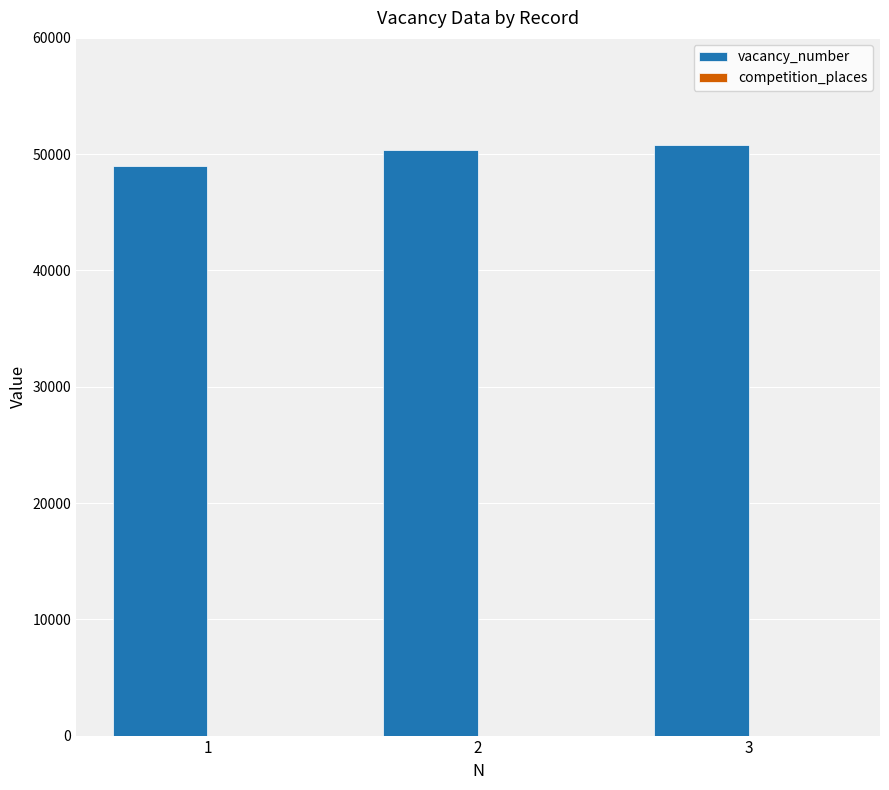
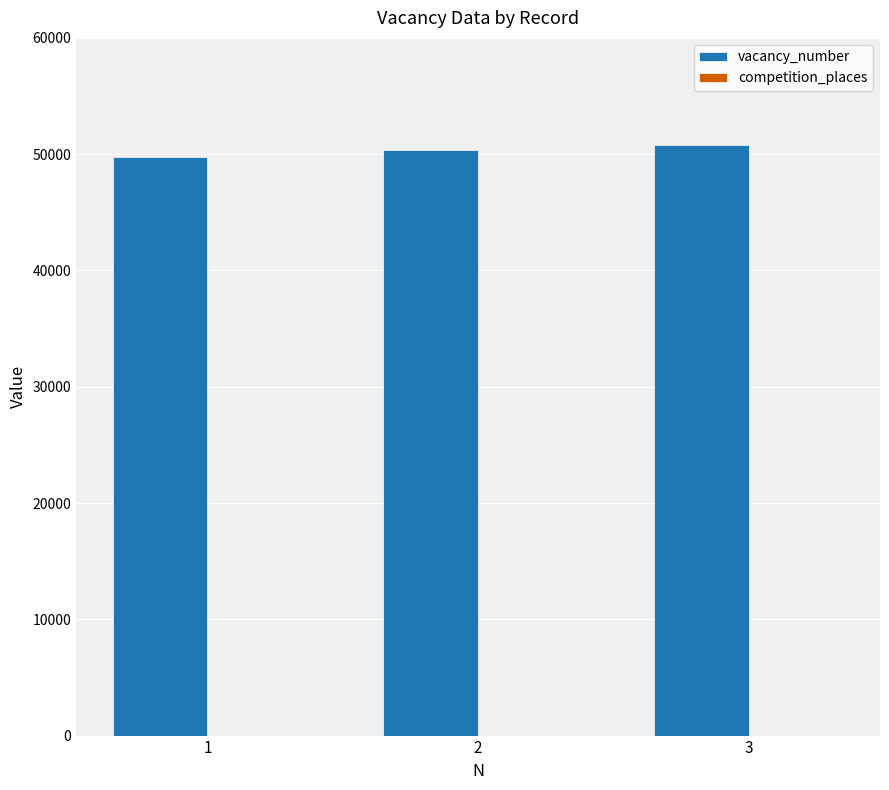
  {
    "vacancy_number": {
-     "1": 49000,
+     "1": 49800,
      "2": 50400,
      "3": 50800
    }
  }
